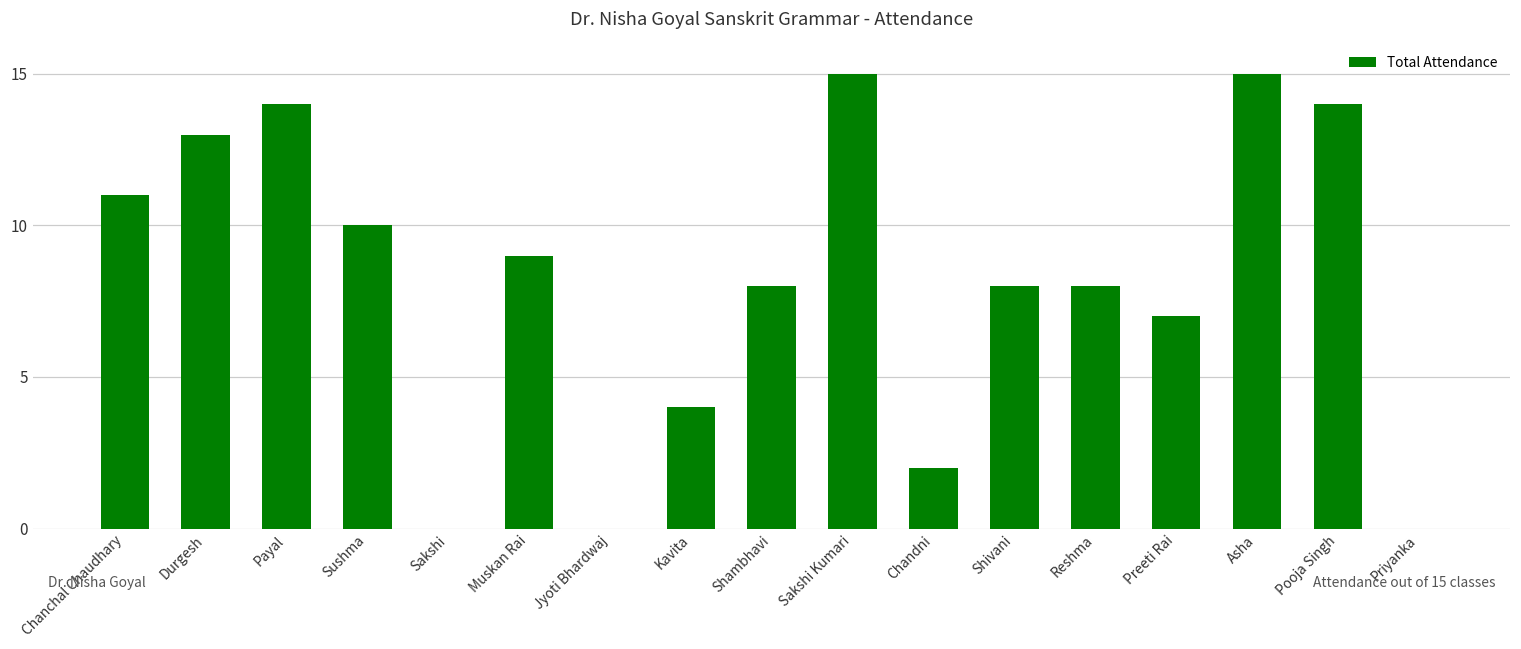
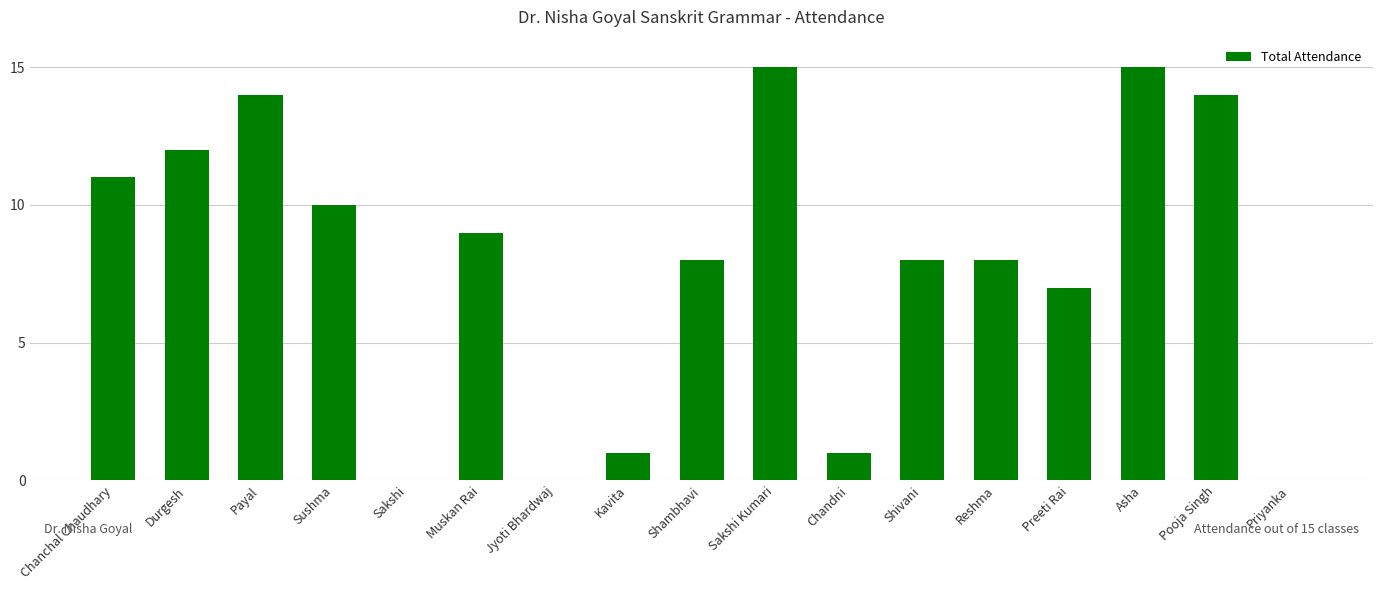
  {
    "Chanchal Chaudhary": 11,
-   "Durgesh": 13,
+   "Durgesh": 12,
    "Payal": 14,
    "Sushma": 10,
    "Sakshi": 0,
    "Muskan Rai": 9,
    "Jyoti Bhardwaj": 0,
-   "Kavita": 4,
+   "Kavita": 1,
    "Shambhavi": 8,
    "Sakshi Kumari": 15,
-   "Chandni": 2,
+   "Chandni": 1,
    "Shivani": 8,
    "Reshma": 8,
    "Preeti Rai": 7,
    "Asha": 15,
    "Pooja Singh": 14,
    "Priyanka": 0
  }
